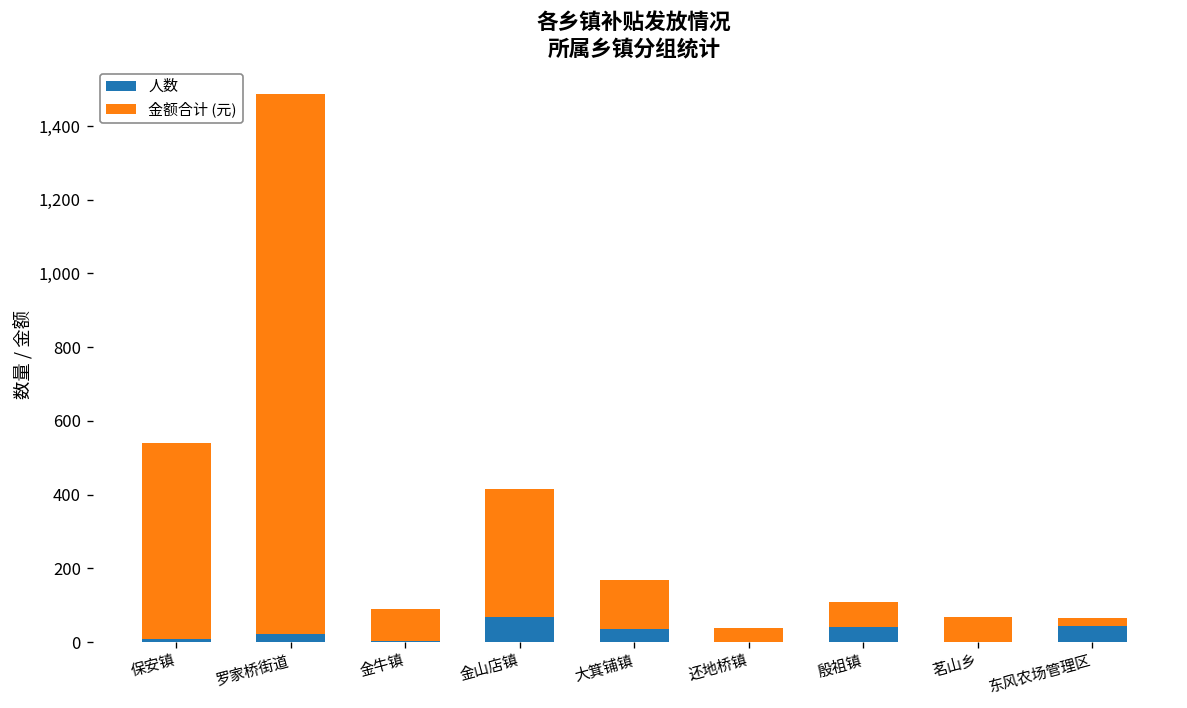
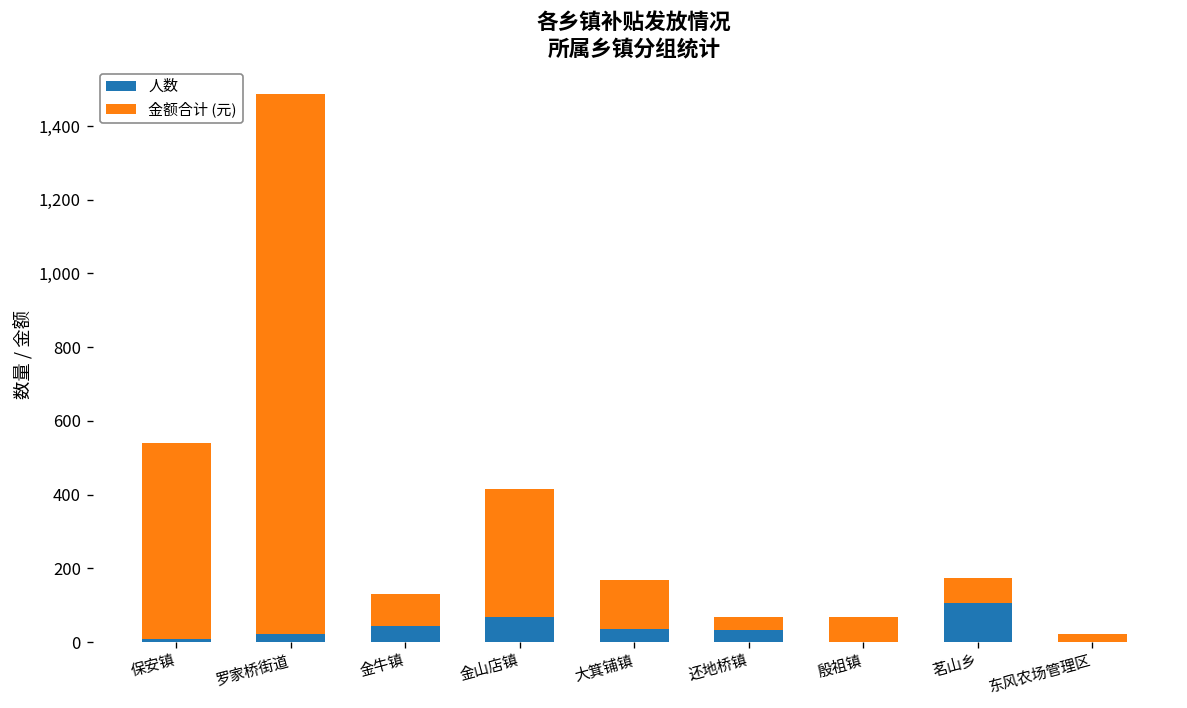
  {
    "人数": {
      "罗家桥街道": "20",
-     "金牛镇": "0",
+     "金牛镇": "40",
      "金山店镇": "70",
      "大箕铺镇": "40",
-     "还地桥镇": "0",
-     "殷祖镇": "40",
-     "茗山乡": "0",
-     "东风农场管理区": "50"
+     "还地桥镇": "30",
+     "殷祖镇": "0",
+     "茗山乡": "110",
+     "东风农场管理区": "0"
    },
    "金额合计 (元)": {
      "保安镇": "530",
      "罗家桥街道": "1,470",
      "金牛镇": "90",
      "金山店镇": "350",
      "大箕铺镇": "130",
      "还地桥镇": "40",
      "殷祖镇": "70",
      "茗山乡": "70",
      "东风农场管理区": "20"
    }
  }
